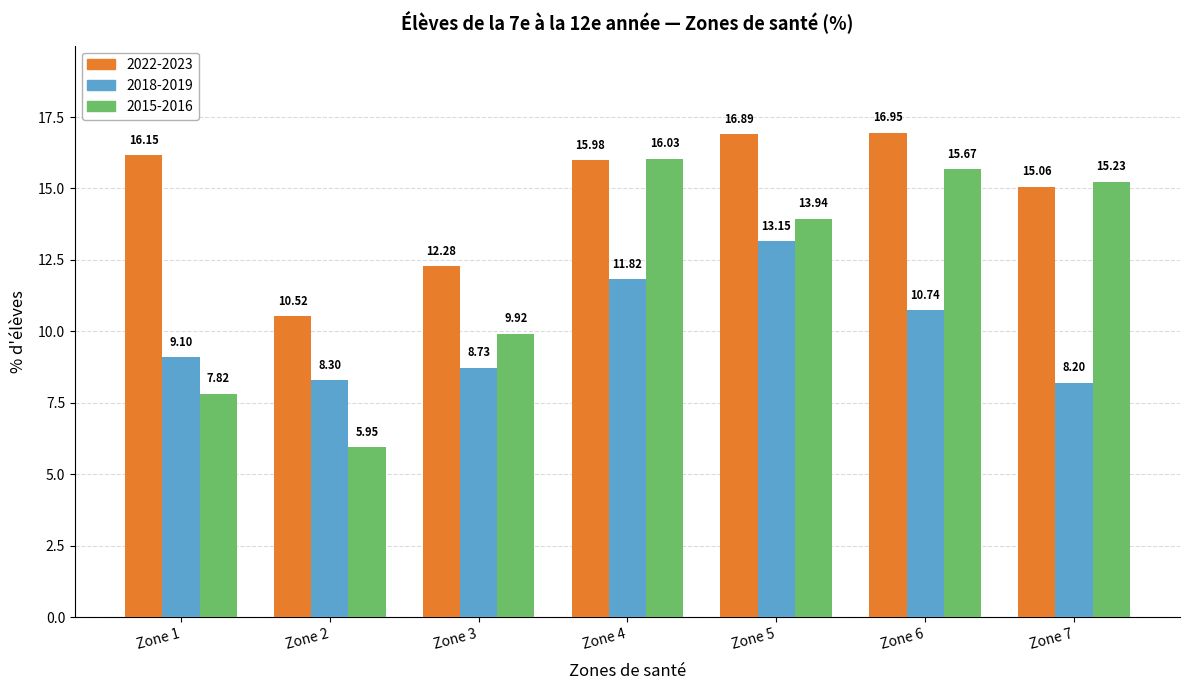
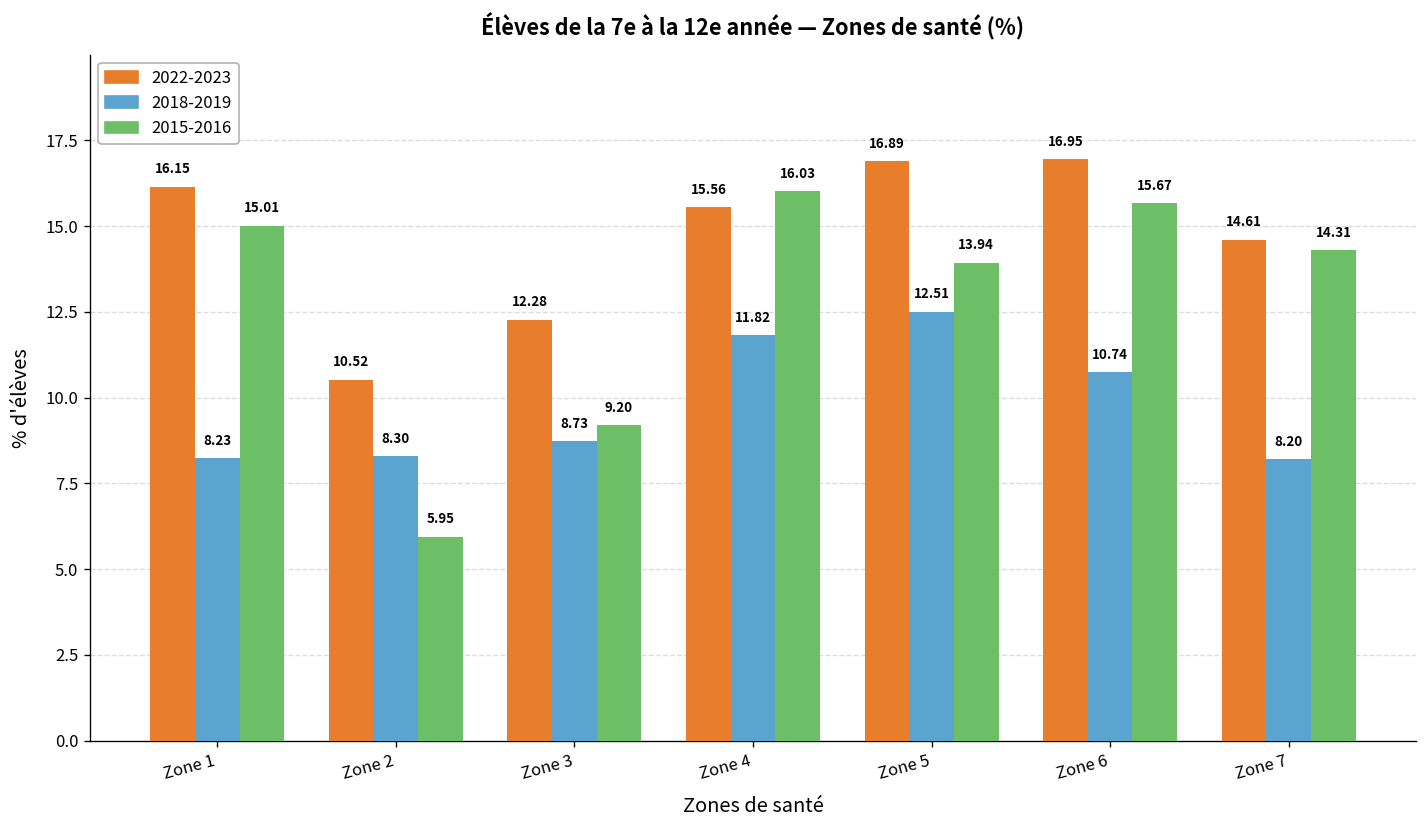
  {
    "2022-2023": {
      "Zone 1": 16.15,
      "Zone 2": 10.52,
      "Zone 3": 12.28,
-     "Zone 4": 15.98,
+     "Zone 4": 15.56,
      "Zone 5": 16.89,
      "Zone 6": 16.95,
-     "Zone 7": 15.06
+     "Zone 7": 14.61
    },
    "2018-2019": {
-     "Zone 1": 9.10,
+     "Zone 1": 8.23,
      "Zone 2": 8.30,
      "Zone 3": 8.73,
      "Zone 4": 11.82,
-     "Zone 5": 13.15,
+     "Zone 5": 12.51,
      "Zone 6": 10.74,
      "Zone 7": 8.20
    },
    "2015-2016": {
-     "Zone 1": 7.82,
+     "Zone 1": 15.01,
      "Zone 2": 5.95,
-     "Zone 3": 9.92,
+     "Zone 3": 9.20,
      "Zone 4": 16.03,
      "Zone 5": 13.94,
      "Zone 6": 15.67,
-     "Zone 7": 15.23
+     "Zone 7": 14.31
    }
  }
